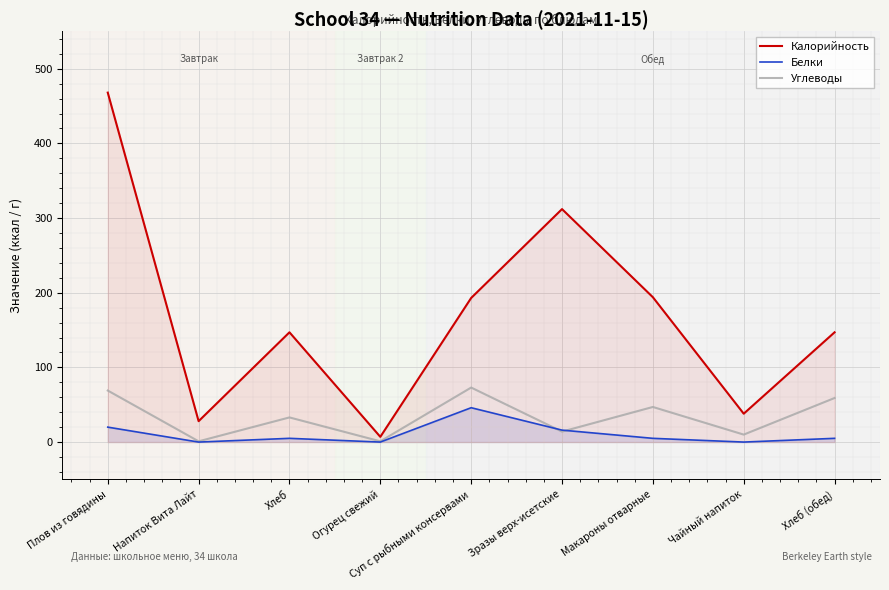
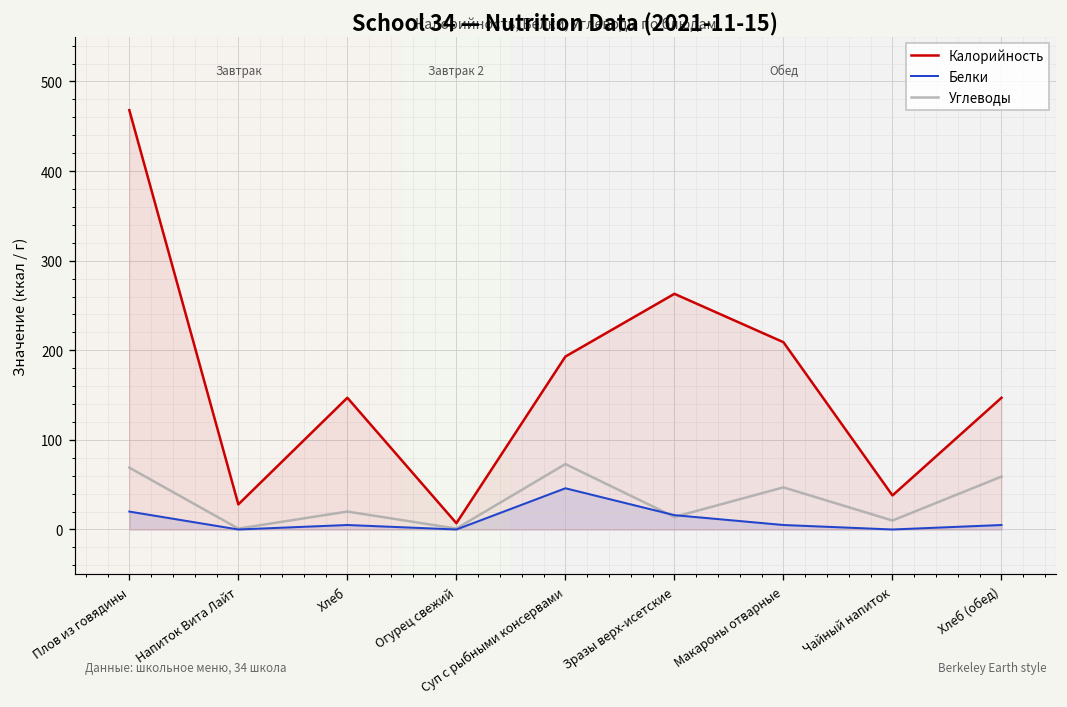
  {
    "Калорийность": {
      "Плов из говядины": 470,
      "Напиток Вита Лайт": 30,
      "Хлеб": 150,
      "Огурец свежий": 10,
      "Суп с рыбными консервами": 190,
-     "Зразы верх-исетские": 310,
-     "Макароны отварные": 190,
+     "Зразы верх-исетские": 260,
+     "Макароны отварные": 210,
      "Чайный напиток": 40,
      "Хлеб (обед)": 150
    },
    "Белки": {
      "Плов из говядины": 20,
      "Хлеб": 10,
      "Суп с рыбными консервами": 50,
      "Макароны отварные": 10,
      "Чайный напиток": 0,
      "Хлеб (обед)": 10
    },
    "Углеводы": {
      "Плов из говядины": 70,
-     "Хлеб": 30,
+     "Хлеб": 20,
      "Суп с рыбными консервами": 70,
      "Макароны отварные": 50,
      "Чайный напиток": 10,
      "Хлеб (обед)": 60
    }
  }
